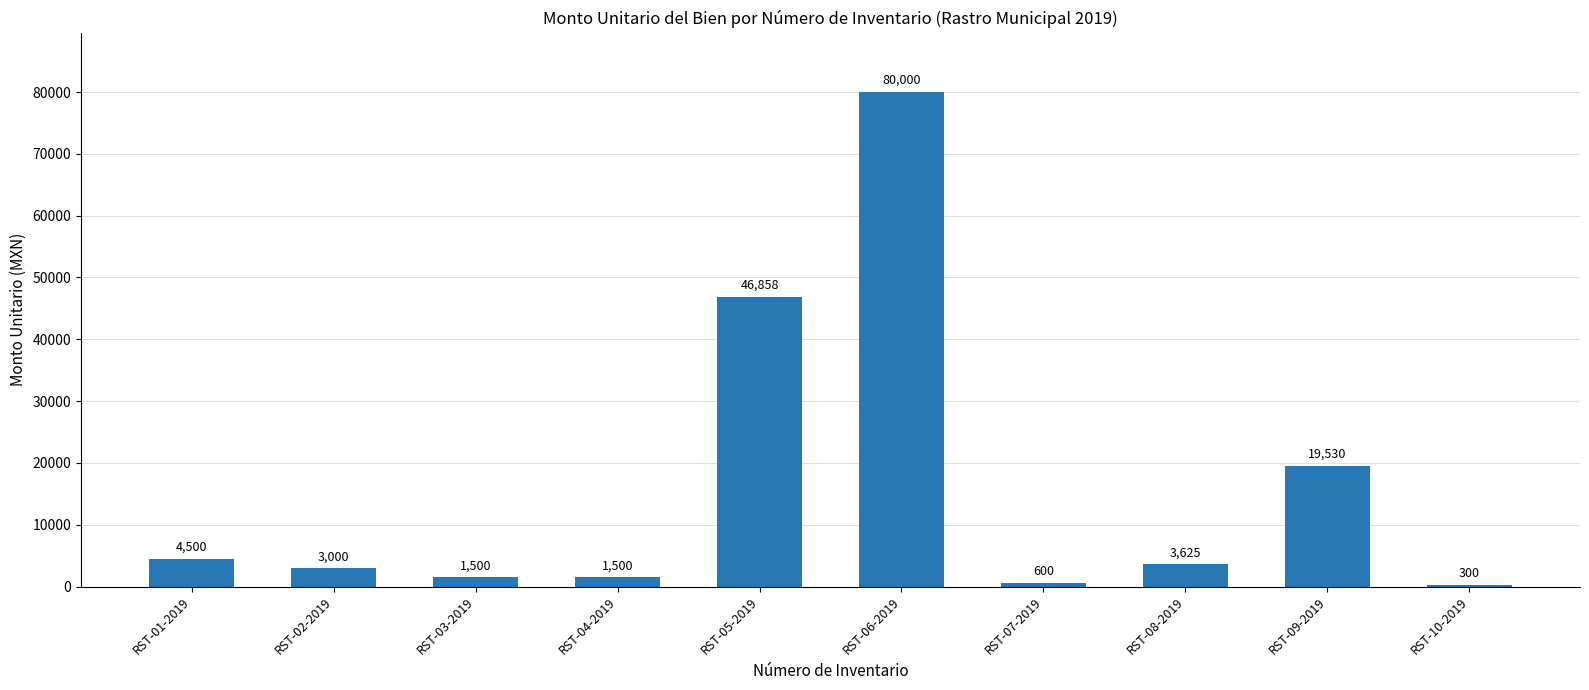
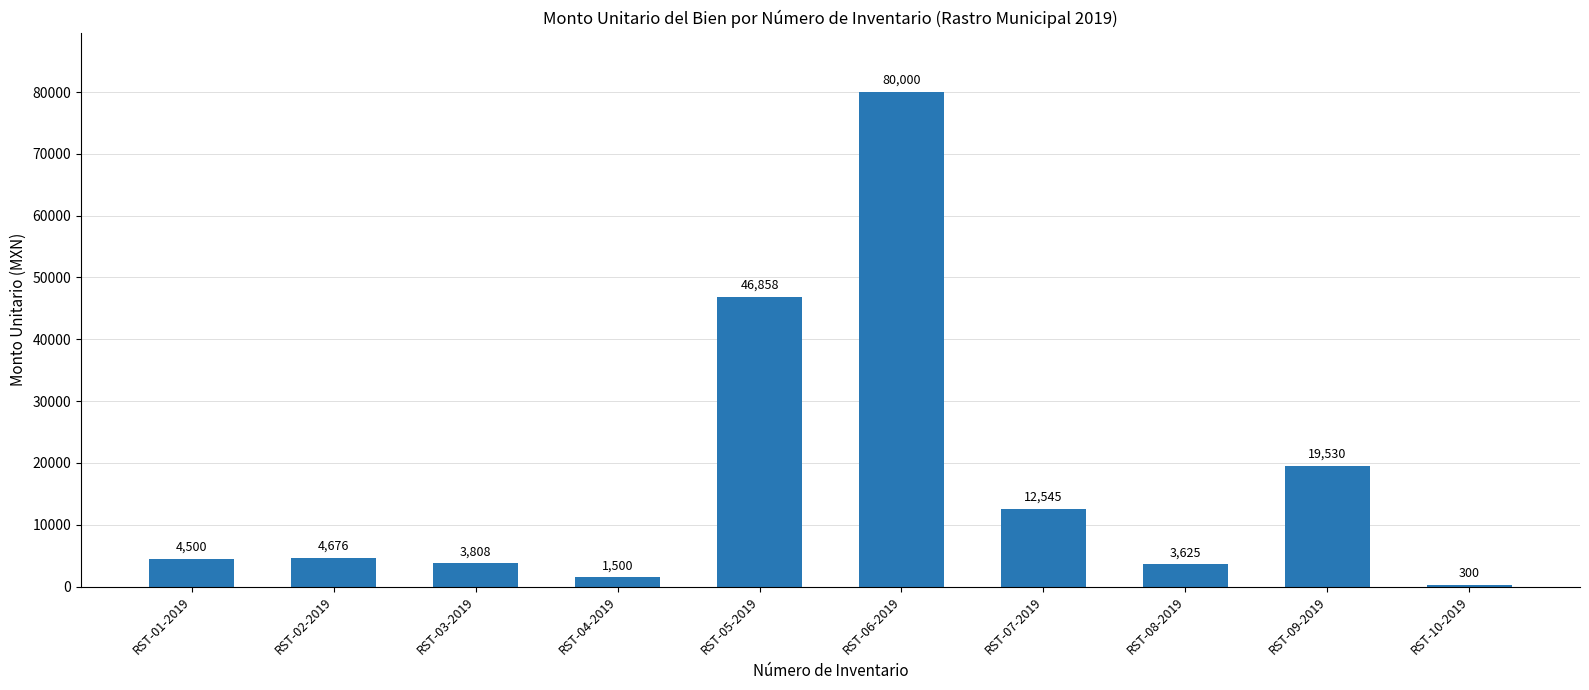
  {
    "RST-01-2019": "4,500",
-   "RST-02-2019": "3,000",
-   "RST-03-2019": "1,500",
+   "RST-02-2019": "4,676",
+   "RST-03-2019": "3,808",
    "RST-04-2019": "1,500",
    "RST-05-2019": "46,858",
    "RST-06-2019": "80,000",
-   "RST-07-2019": "600",
+   "RST-07-2019": "12,545",
    "RST-08-2019": "3,625",
    "RST-09-2019": "19,530",
    "RST-10-2019": "300"
  }
